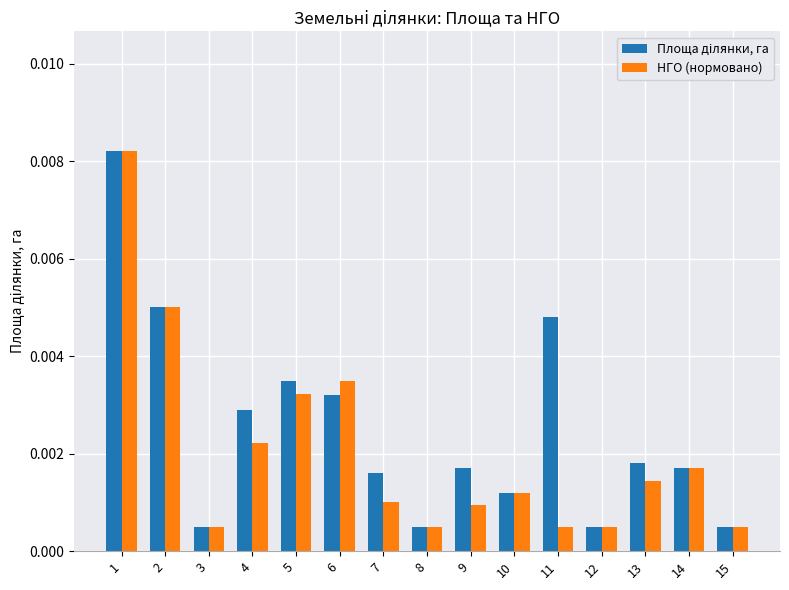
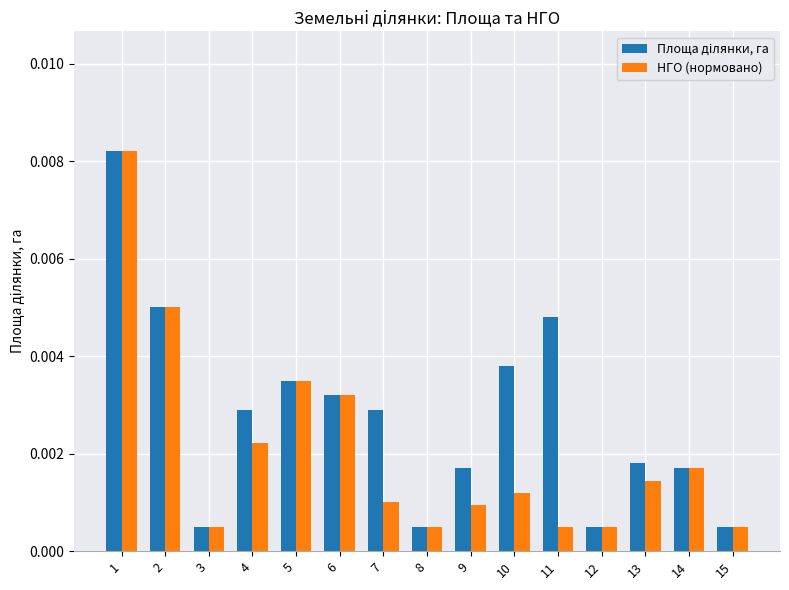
  {
    "Площа ділянки, га": {
      "1": 0.0082,
      "2": 0.0050,
      "3": 0.0005,
      "4": 0.0029,
      "5": 0.0035,
      "6": 0.0032,
-     "7": 0.0016,
+     "7": 0.0029,
      "8": 0.0005,
      "9": 0.0017,
-     "10": 0.0012,
+     "10": 0.0038,
      "11": 0.0048,
      "12": 0.0005,
      "13": 0.0018,
      "14": 0.0017,
      "15": 0.0005
    },
    "НГО (нормовано)": {
      "1": 0.0082,
      "2": 0.0050,
      "3": 0.0005,
      "4": 0.0022,
-     "5": 0.0032,
-     "6": 0.0035,
+     "5": 0.0035,
+     "6": 0.0032,
      "7": 0.0010,
      "8": 0.0005,
      "9": 0.0010,
      "10": 0.0012,
      "11": 0.0005,
      "12": 0.0005,
      "13": 0.0014,
      "14": 0.0017,
      "15": 0.0005
    }
  }
